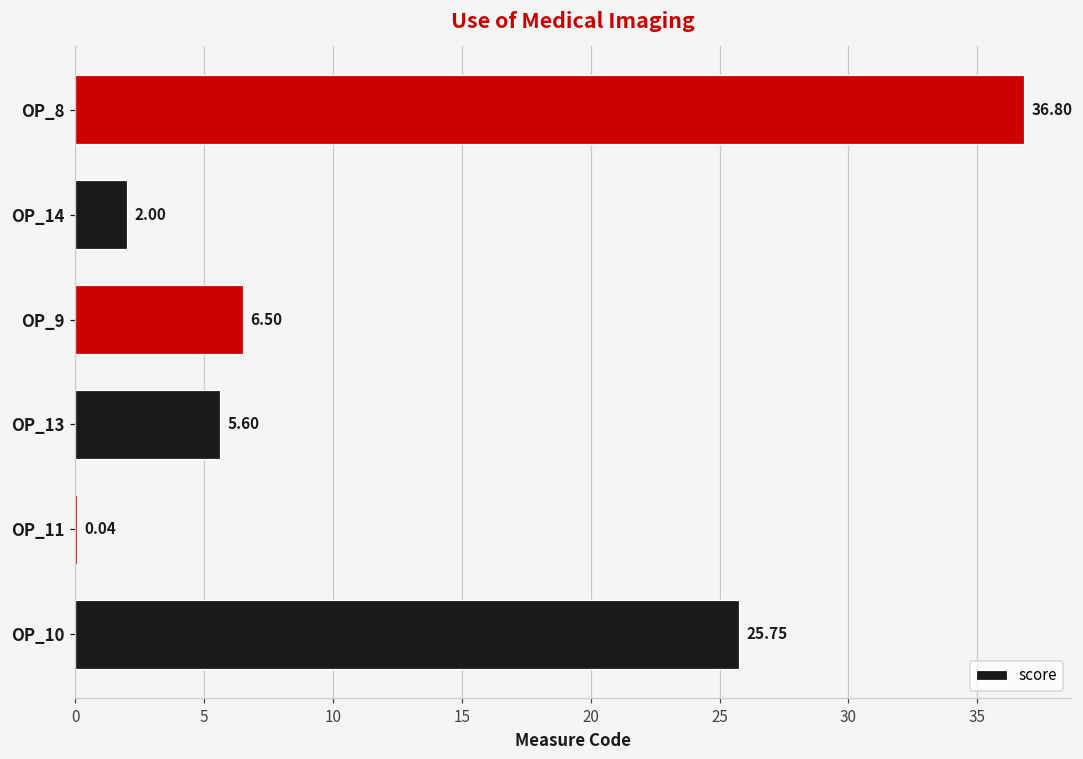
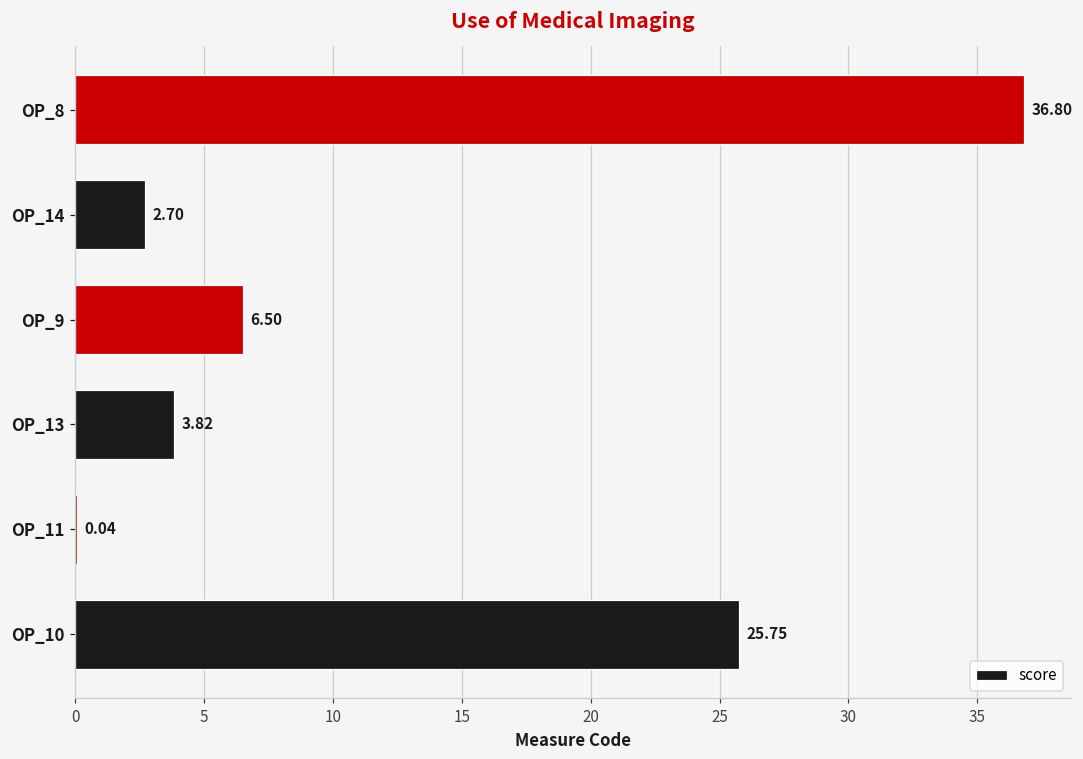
  {
    "OP_8": 36.80,
-   "OP_14": 2.00,
+   "OP_14": 2.70,
    "OP_9": 6.50,
-   "OP_13": 5.60,
+   "OP_13": 3.82,
    "OP_11": 0.04,
    "OP_10": 25.75
  }
